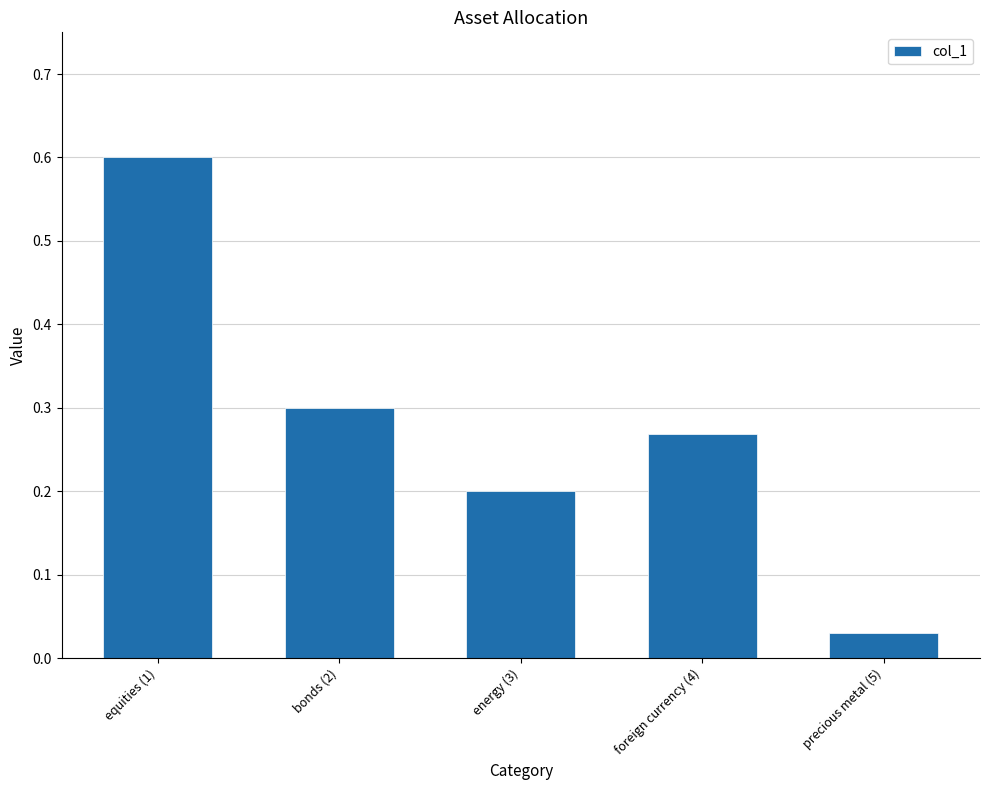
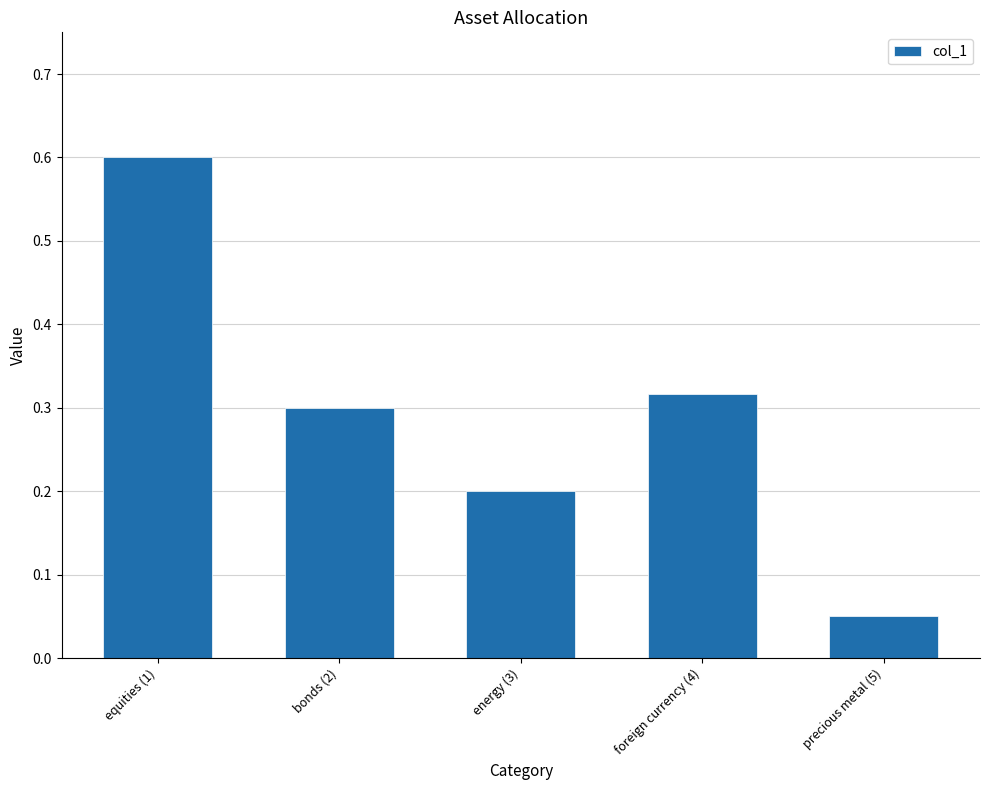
  {
    "equities (1)": 0.60,
    "bonds (2)": 0.30,
    "energy (3)": 0.20,
-   "foreign currency (4)": 0.27,
-   "precious metal (5)": 0.03
+   "foreign currency (4)": 0.32,
+   "precious metal (5)": 0.05
  }
